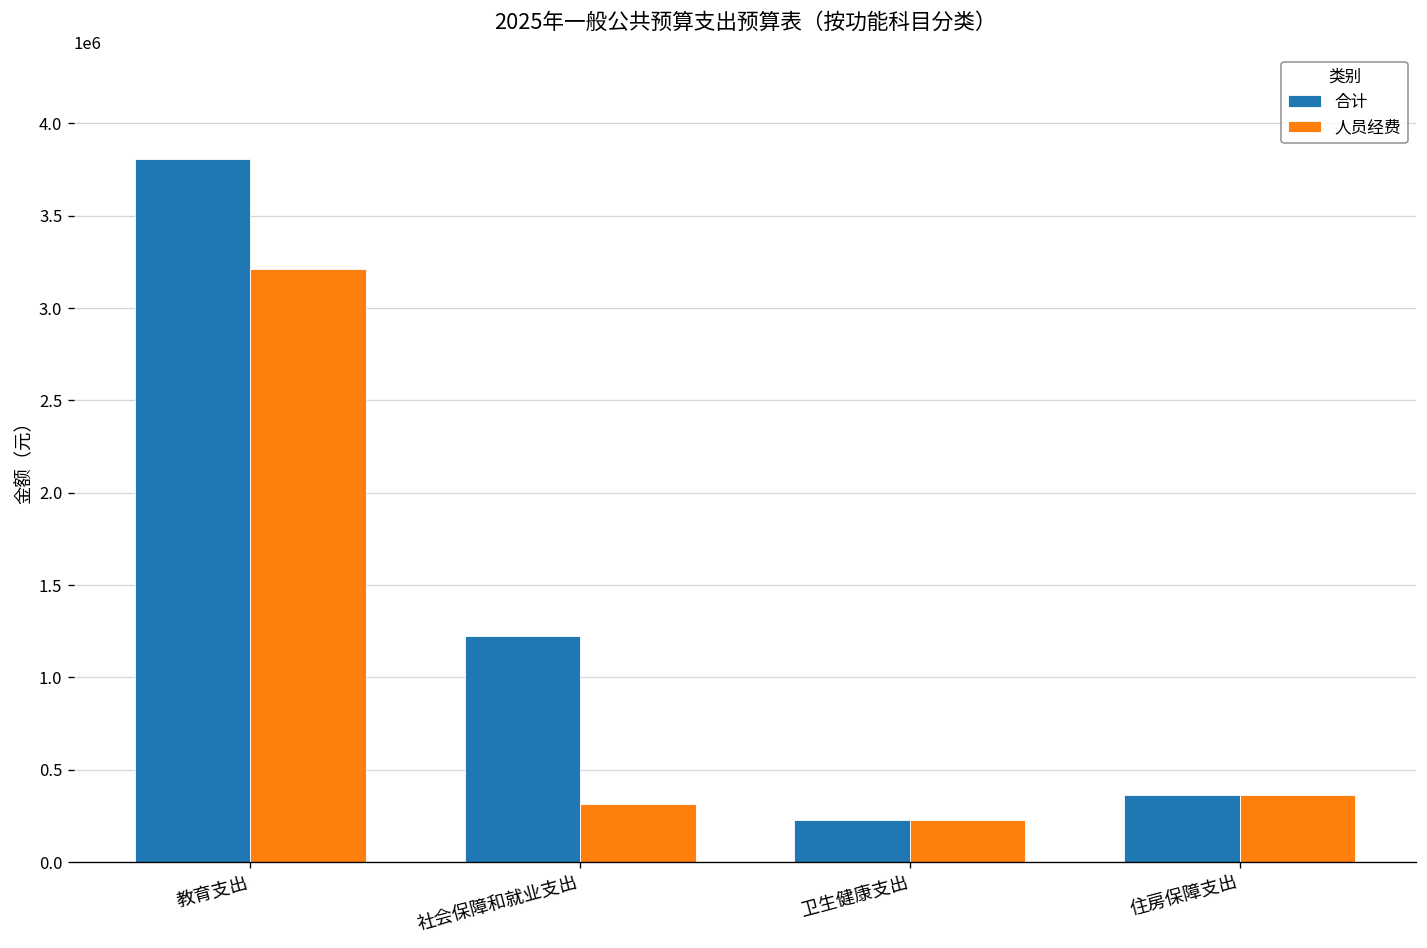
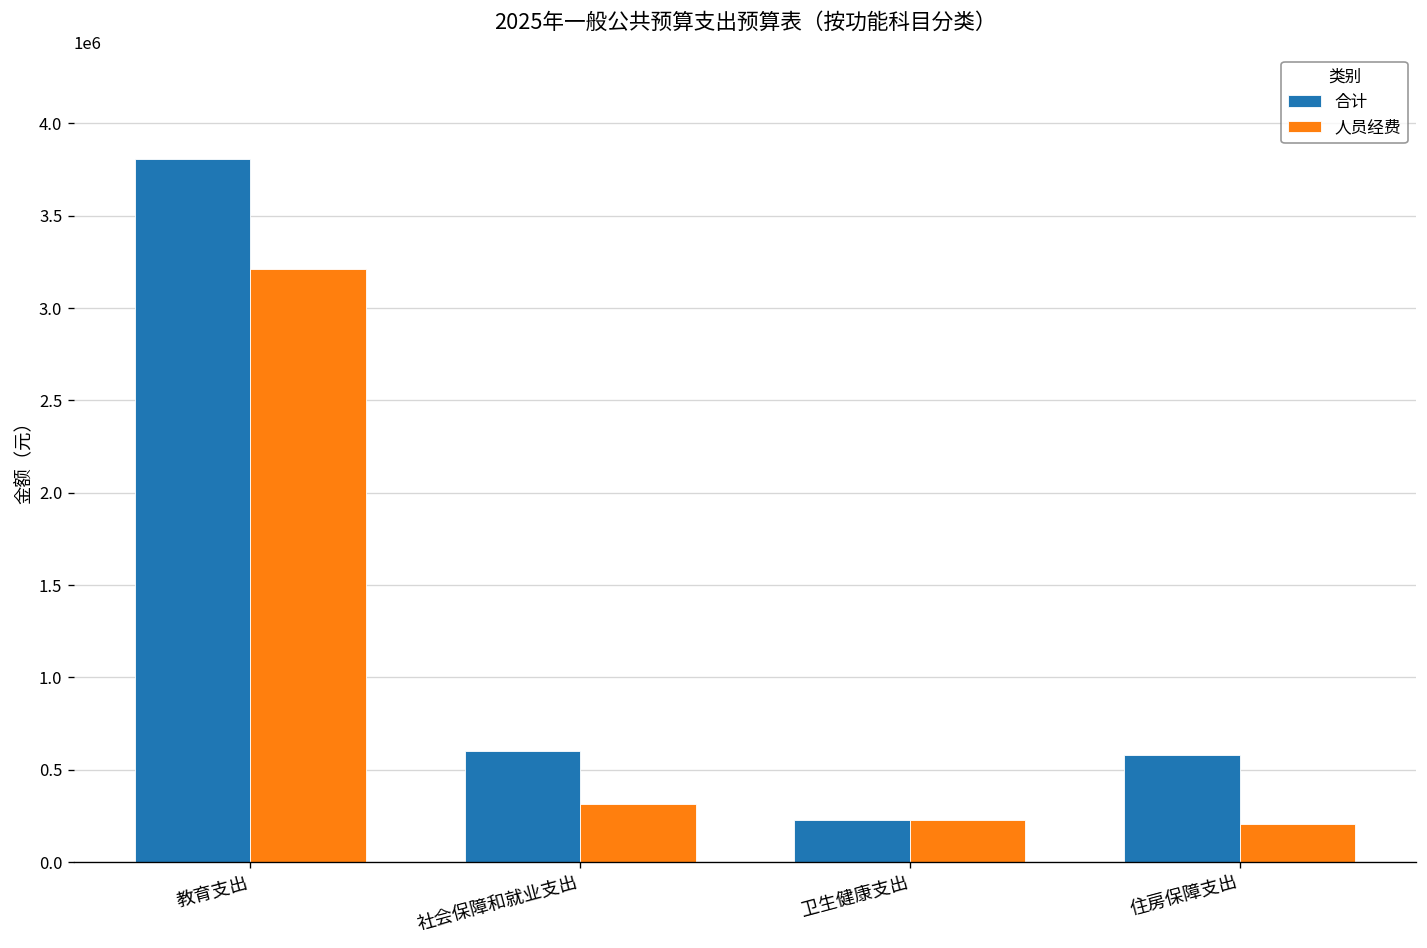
  {
    "合计": {
      "教育支出": 3810000,
-     "社会保障和就业支出": 1230000,
+     "社会保障和就业支出": 600000,
      "卫生健康支出": 230000,
-     "住房保障支出": 360000
+     "住房保障支出": 580000
    },
    "人员经费": {
      "教育支出": 3210000,
      "社会保障和就业支出": 320000,
      "卫生健康支出": 230000,
-     "住房保障支出": 360000
+     "住房保障支出": 210000
    }
  }
